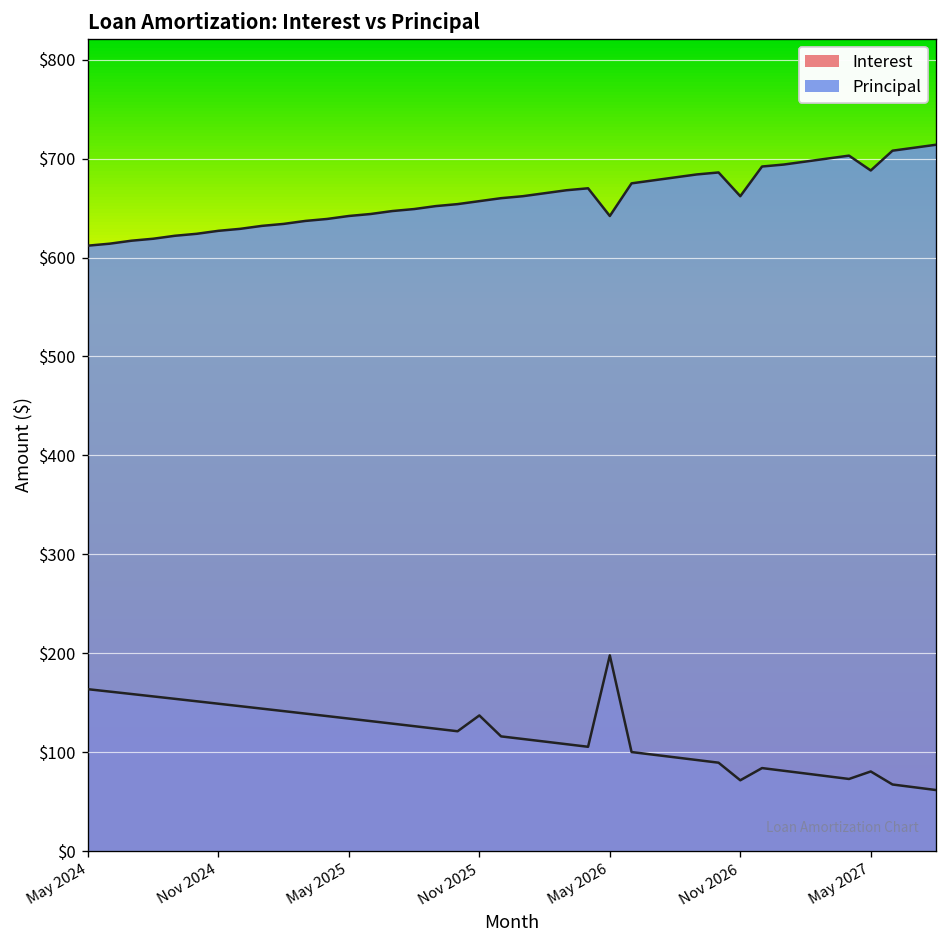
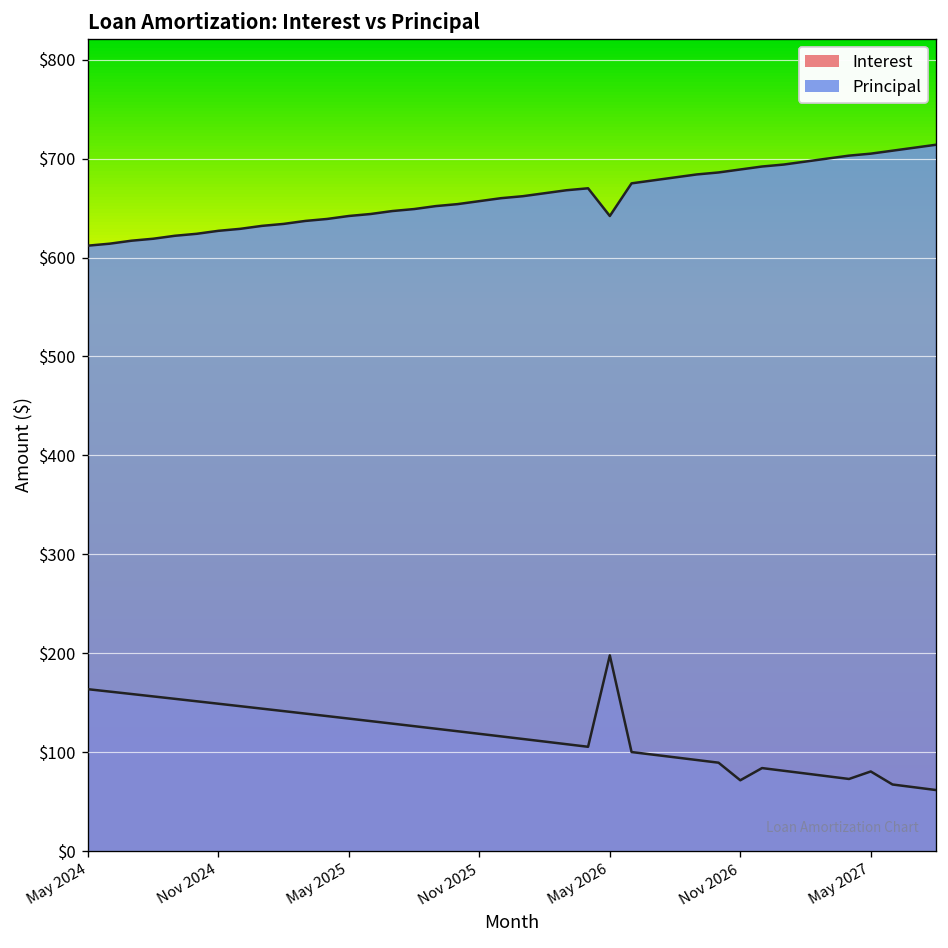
  {
    "Interest": {
      "May 2024": "$160",
      "Nov 2024": "$150",
      "May 2025": "$130",
-     "Nov 2025": "$140",
+     "Nov 2025": "$120",
      "May 2026": "$200",
      "Nov 2026": "$70",
      "May 2027": "$80"
    },
    "Principal": {
      "May 2024": "$610",
      "Nov 2024": "$630",
      "May 2025": "$640",
      "Nov 2025": "$660",
      "May 2026": "$640",
-     "Nov 2026": "$660",
-     "May 2027": "$690"
+     "Nov 2026": "$690",
+     "May 2027": "$710"
    }
  }
